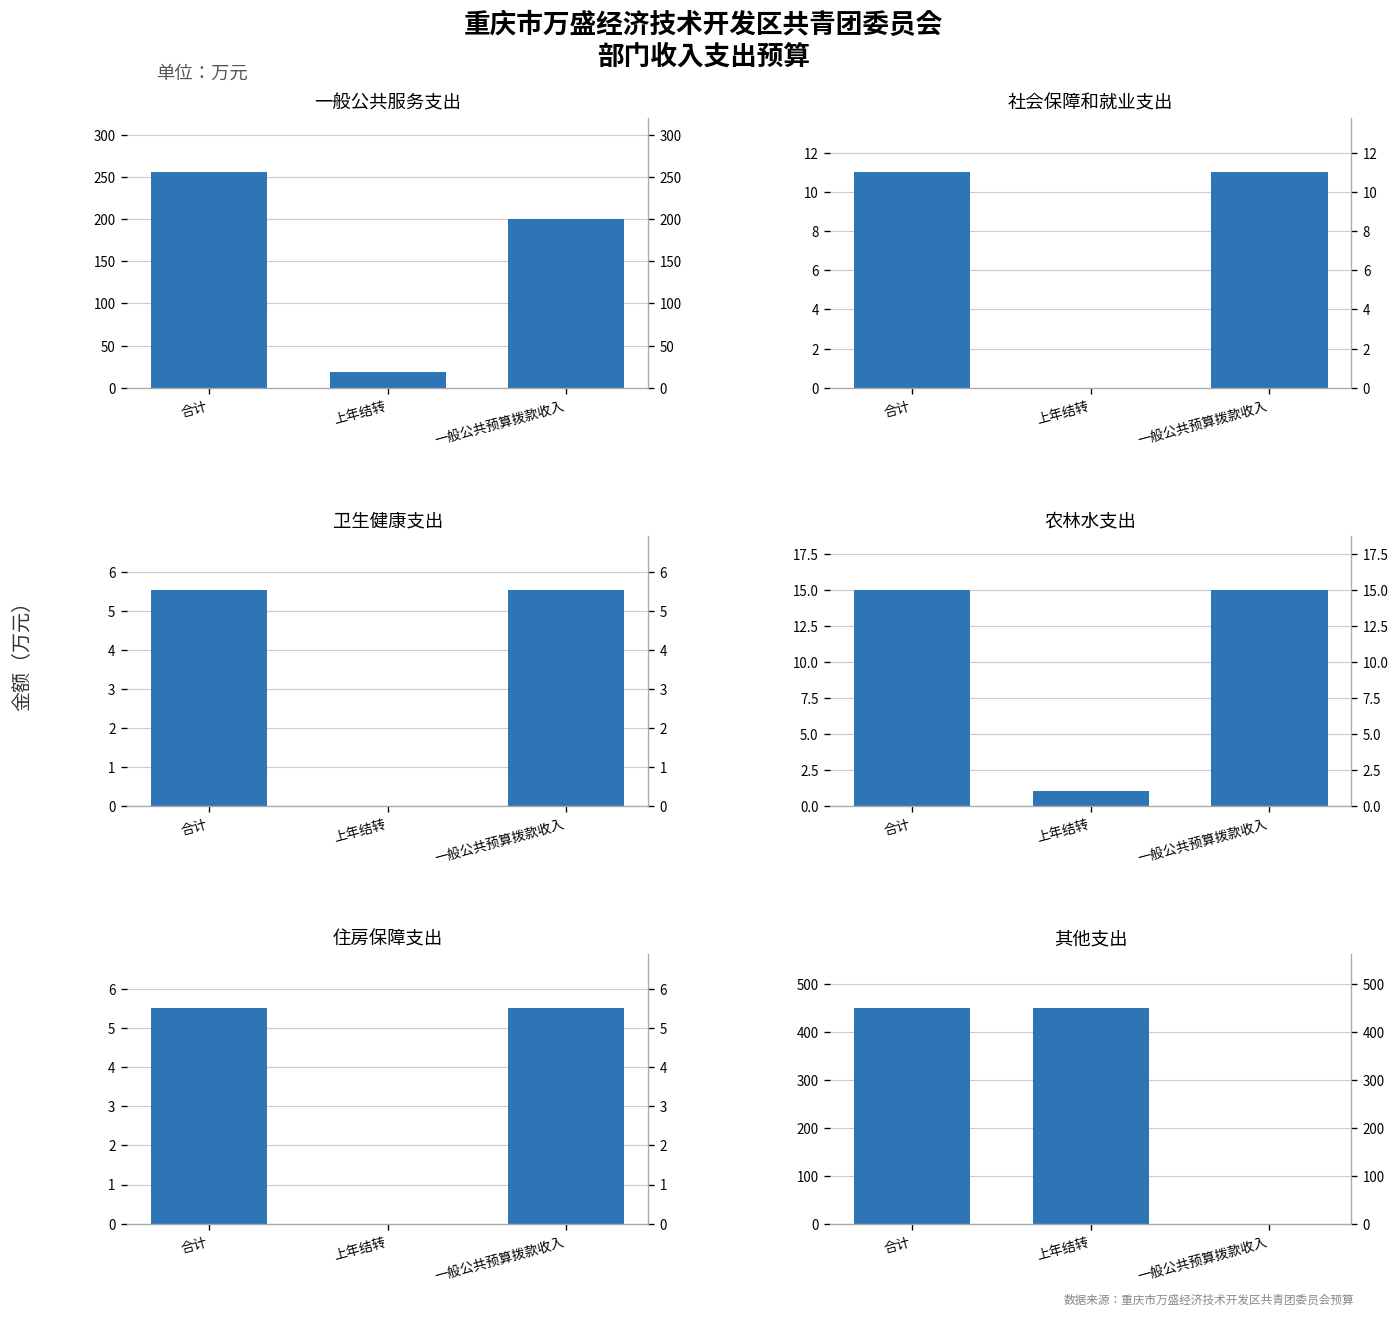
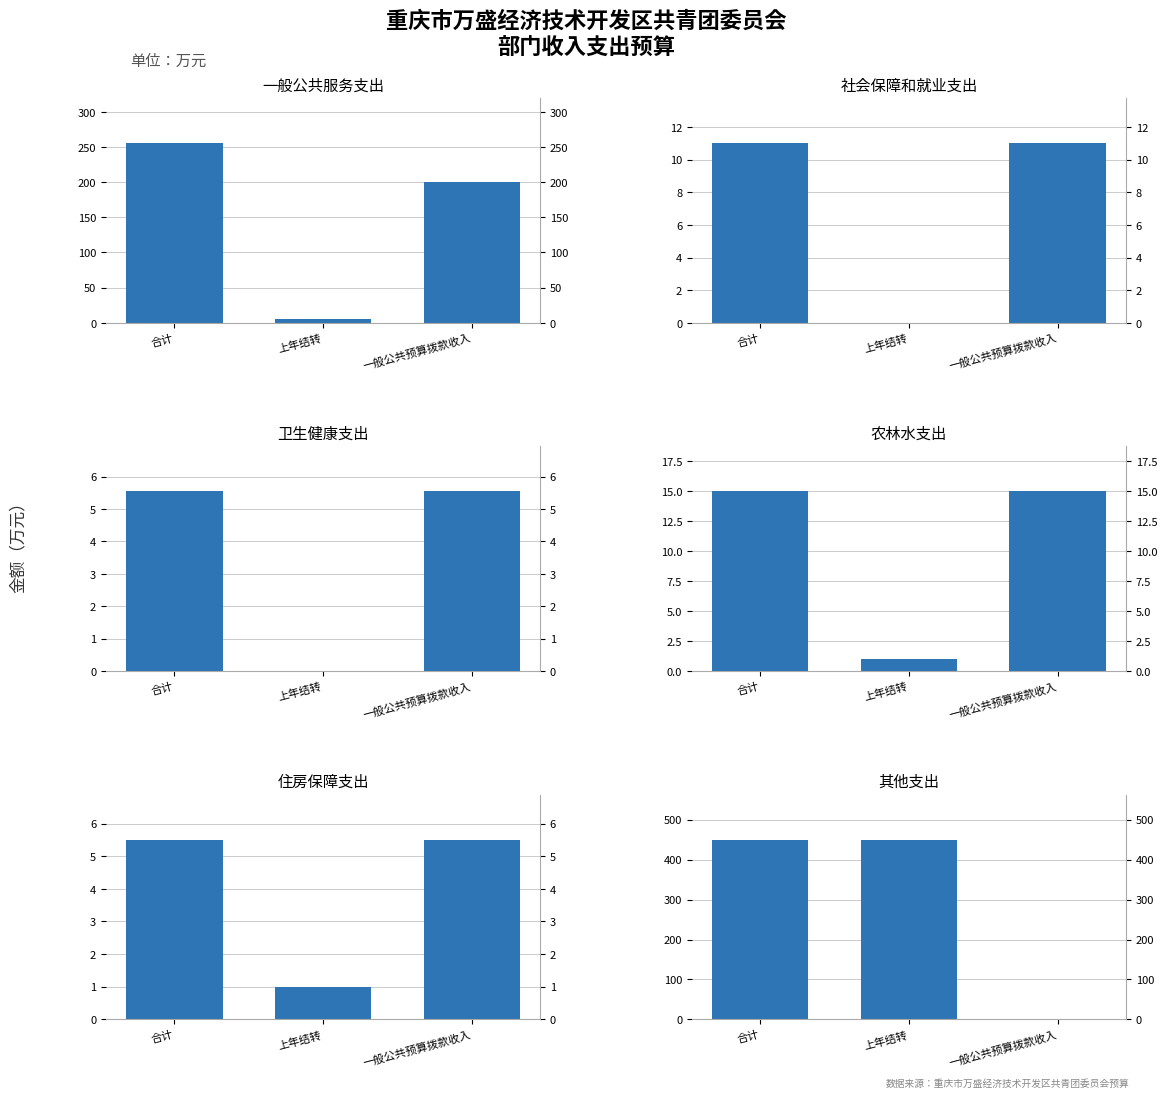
  {
    "一般公共服务支出": {
      "合计": 260,
-     "上年结转": 20,
+     "上年结转": 10,
      "一般公共预算拨款收入": 200
    },
    "社会保障和就业支出": {
      "合计": 11.0,
      "上年结转": 0.0,
      "一般公共预算拨款收入": 11.0
    },
    "卫生健康支出": {
      "合计": 5.5,
      "上年结转": 0.0,
      "一般公共预算拨款收入": 5.5
    },
    "农林水支出": {
      "合计": 15.0,
      "上年结转": 1.0,
      "一般公共预算拨款收入": 15.0
    },
    "住房保障支出": {
      "合计": 5.5,
-     "上年结转": 0,
+     "上年结转": 1,
      "一般公共预算拨款收入": 5.5
    },
    "其他支出": {
      "合计": 450,
      "上年结转": 450,
      "一般公共预算拨款收入": 0
    }
  }
